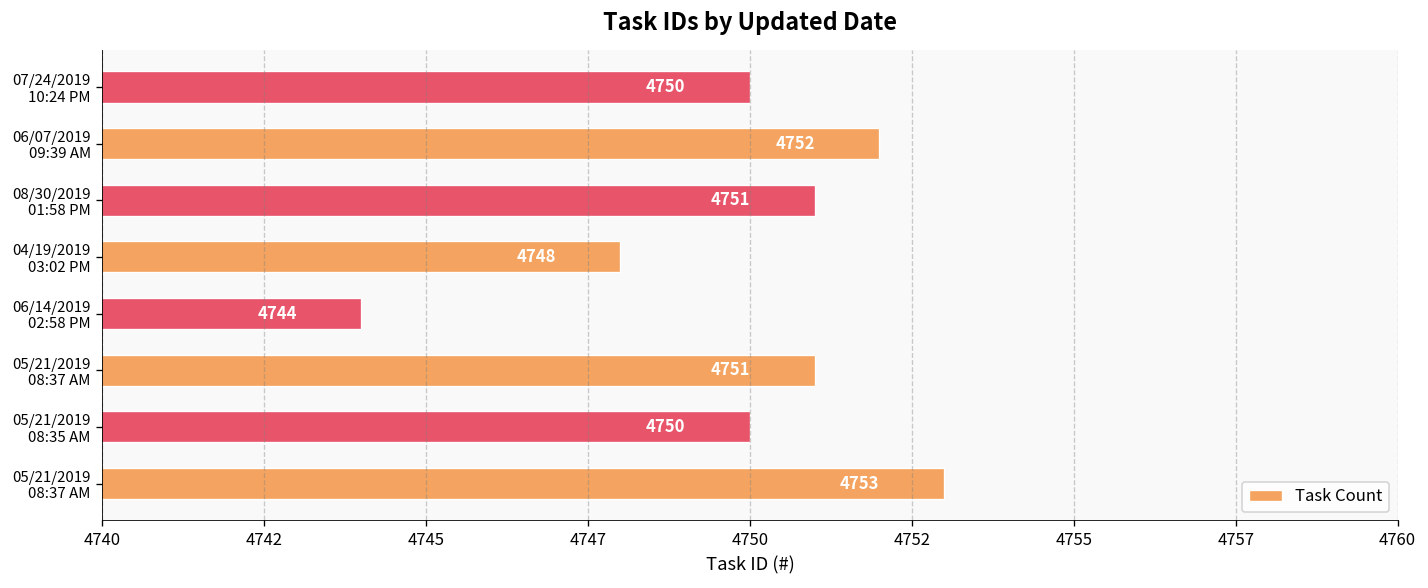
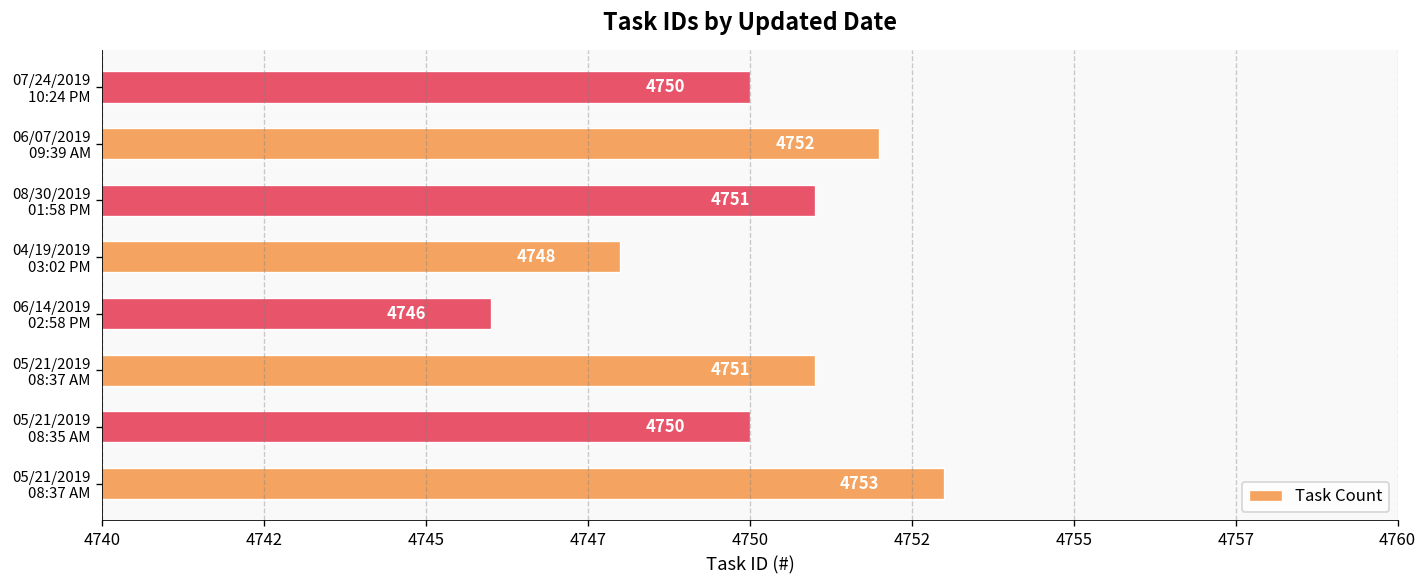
  {
    "07/24/2019 10:24 PM": 4750,
    "06/07/2019 09:39 AM": 4752,
    "08/30/2019 01:58 PM": 4751,
    "04/19/2019 03:02 PM": 4748,
-   "06/14/2019 02:58 PM": 4744,
+   "06/14/2019 02:58 PM": 4746,
    "05/21/2019 08:35 AM": 4750
  }
